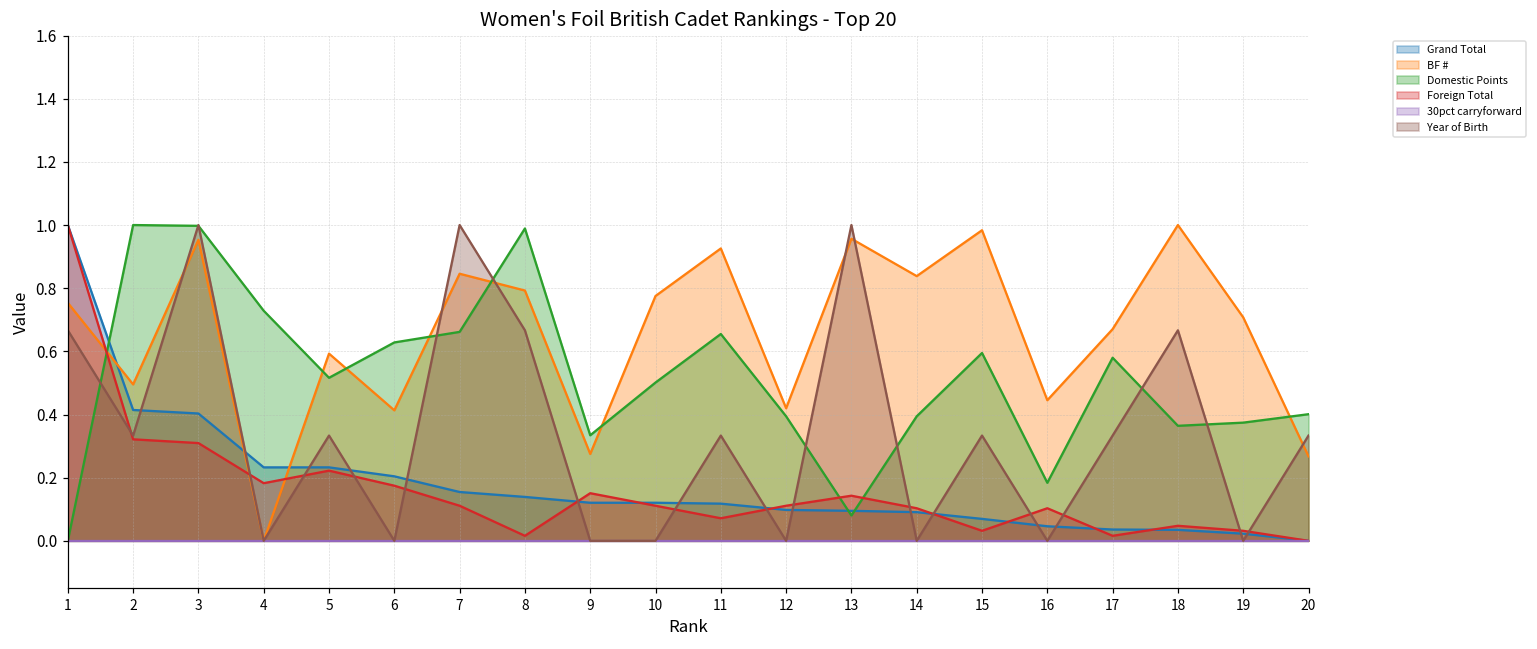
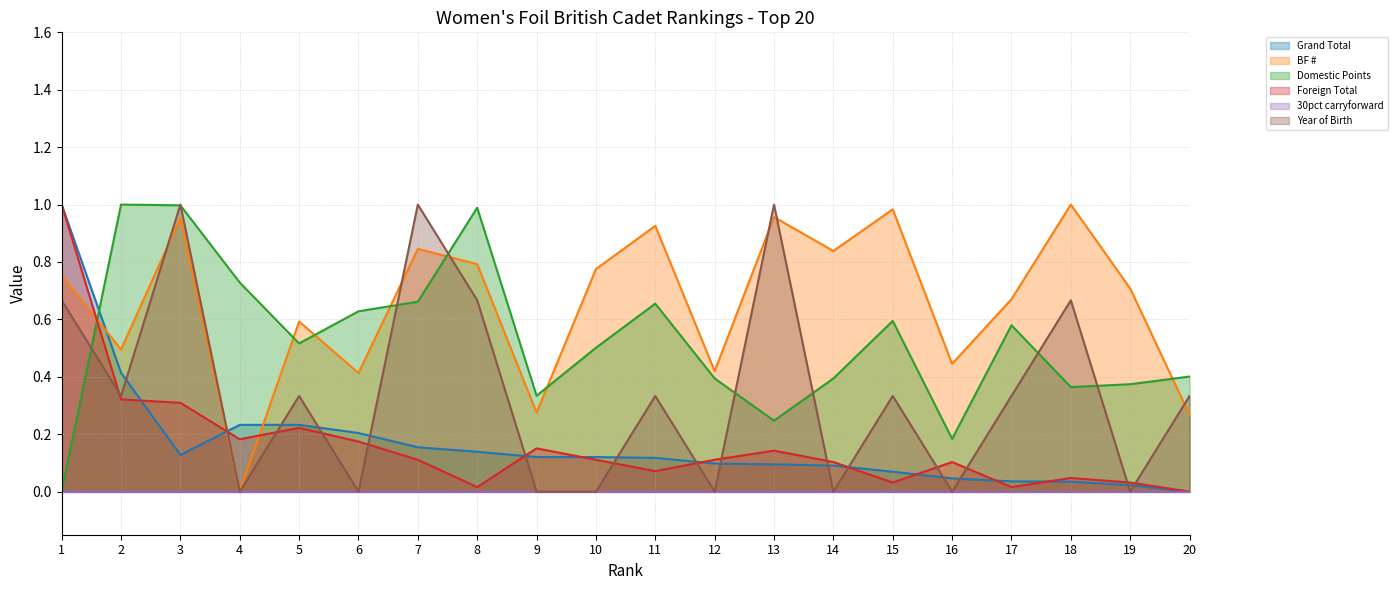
  {
    "Grand Total": {
      "2": 0.41,
-     "3": 0.40,
+     "3": 0.13,
      "4": 0.23,
      "5": 0.23,
      "6": 0.20,
      "7": 0.15,
      "8": 0.14,
      "9": 0.12,
      "10": 0.12,
      "11": 0.12,
      "12": 0.10,
      "13": 0.10,
      "14": 0.09,
      "15": 0.07,
      "16": 0.05,
      "17": 0.04,
      "18": 0.03,
      "19": 0.02
    },
    "Domestic Points": {
      "2": 1.00,
      "4": 0.73,
      "5": 0.52,
      "6": 0.63,
      "7": 0.66,
      "8": 0.99,
      "9": 0.33,
      "10": 0.50,
      "11": 0.65,
      "12": 0.39,
-     "13": 0.08,
+     "13": 0.25,
      "14": 0.39,
      "15": 0.59,
      "16": 0.18,
      "17": 0.58,
      "18": 0.36,
      "19": 0.37,
      "20": 0.40
    },
    "30pct carryforward": {
      "2": 0.00,
      "3": 0.00,
      "5": 0.00,
      "7": 0.00,
      "8": 0.00,
      "11": 0.00,
      "13": 0.00,
      "15": 0.00,
      "17": 0.00,
      "18": 0.00
    }
  }
